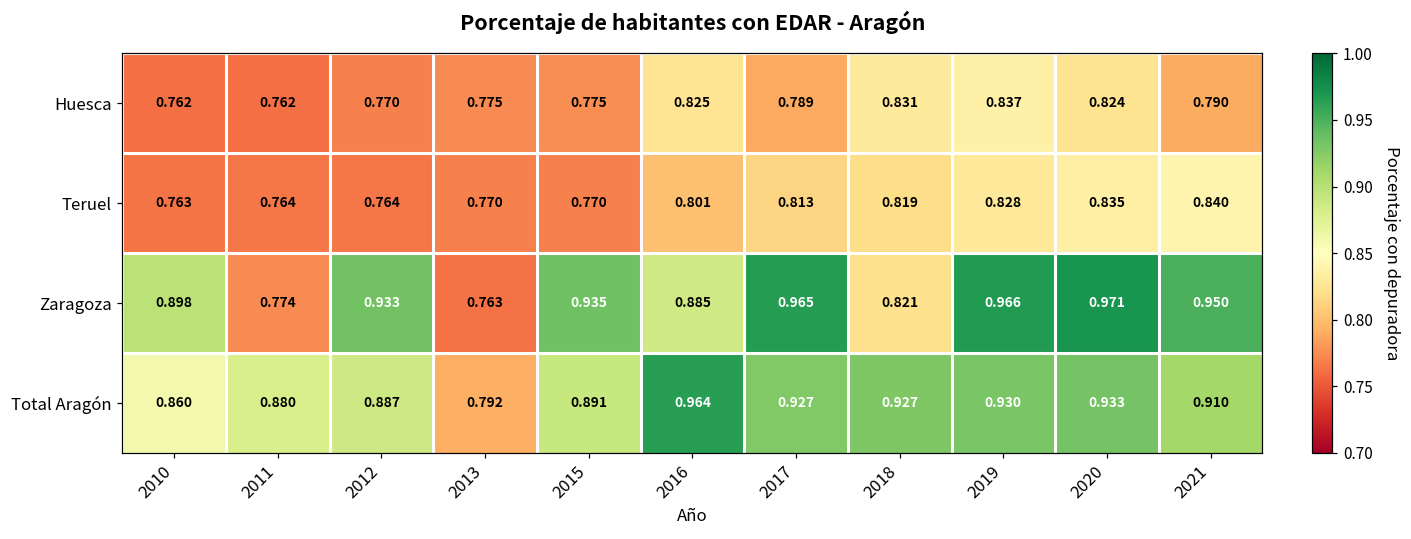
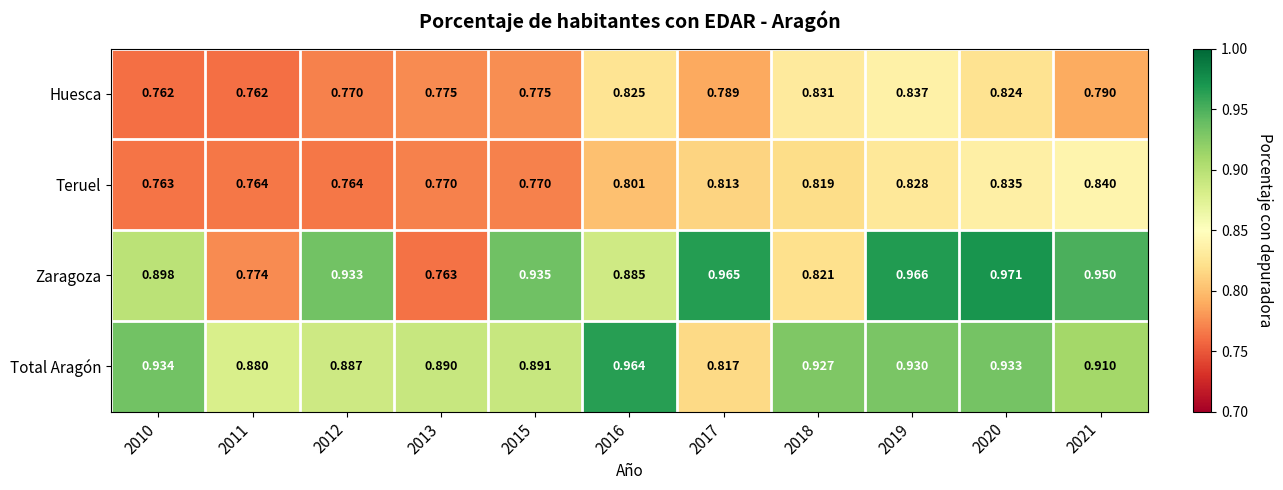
  {
    "Huesca": {
      "2010": 0.762,
      "2011": 0.762,
      "2012": 0.770,
      "2013": 0.775,
      "2015": 0.775,
      "2016": 0.825,
      "2017": 0.789,
      "2018": 0.831,
      "2019": 0.837,
      "2020": 0.824,
      "2021": 0.790
    },
    "Teruel": {
      "2010": 0.763,
      "2011": 0.764,
      "2012": 0.764,
      "2013": 0.770,
      "2015": 0.770,
      "2016": 0.801,
      "2017": 0.813,
      "2018": 0.819,
      "2019": 0.828,
      "2020": 0.835,
      "2021": 0.840
    },
    "Zaragoza": {
      "2010": 0.898,
      "2011": 0.774,
      "2012": 0.933,
      "2013": 0.763,
      "2015": 0.935,
      "2016": 0.885,
      "2017": 0.965,
      "2018": 0.821,
      "2019": 0.966,
      "2020": 0.971,
      "2021": 0.950
    },
    "Total Aragón": {
-     "2010": 0.860,
+     "2010": 0.934,
      "2011": 0.880,
      "2012": 0.887,
-     "2013": 0.792,
+     "2013": 0.890,
      "2015": 0.891,
      "2016": 0.964,
-     "2017": 0.927,
+     "2017": 0.817,
      "2018": 0.927,
      "2019": 0.930,
      "2020": 0.933,
      "2021": 0.910
    }
  }
